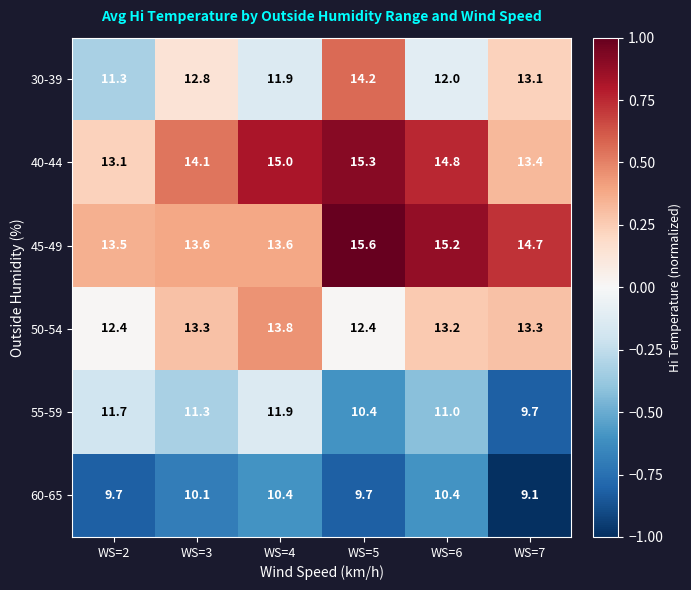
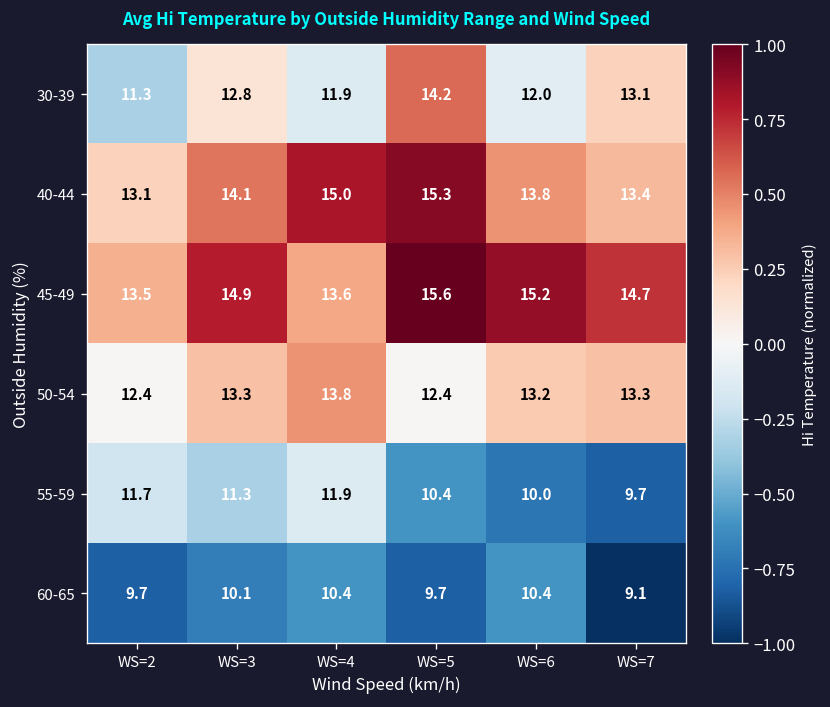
  {
    "30-39": {
      "WS=2": 11.3,
      "WS=3": 12.8,
      "WS=4": 11.9,
      "WS=5": 14.2,
      "WS=6": 12.0,
      "WS=7": 13.1
    },
    "40-44": {
      "WS=2": 13.1,
      "WS=3": 14.1,
      "WS=4": 15.0,
      "WS=5": 15.3,
-     "WS=6": 14.8,
+     "WS=6": 13.8,
      "WS=7": 13.4
    },
    "45-49": {
      "WS=2": 13.5,
-     "WS=3": 13.6,
+     "WS=3": 14.9,
      "WS=4": 13.6,
      "WS=5": 15.6,
      "WS=6": 15.2,
      "WS=7": 14.7
    },
    "50-54": {
      "WS=2": 12.4,
      "WS=3": 13.3,
      "WS=4": 13.8,
      "WS=5": 12.4,
      "WS=6": 13.2,
      "WS=7": 13.3
    },
    "55-59": {
      "WS=2": 11.7,
      "WS=3": 11.3,
      "WS=4": 11.9,
      "WS=5": 10.4,
-     "WS=6": 11.0,
+     "WS=6": 10.0,
      "WS=7": 9.7
    },
    "60-65": {
      "WS=2": 9.7,
      "WS=3": 10.1,
      "WS=4": 10.4,
      "WS=5": 9.7,
      "WS=6": 10.4,
      "WS=7": 9.1
    }
  }
